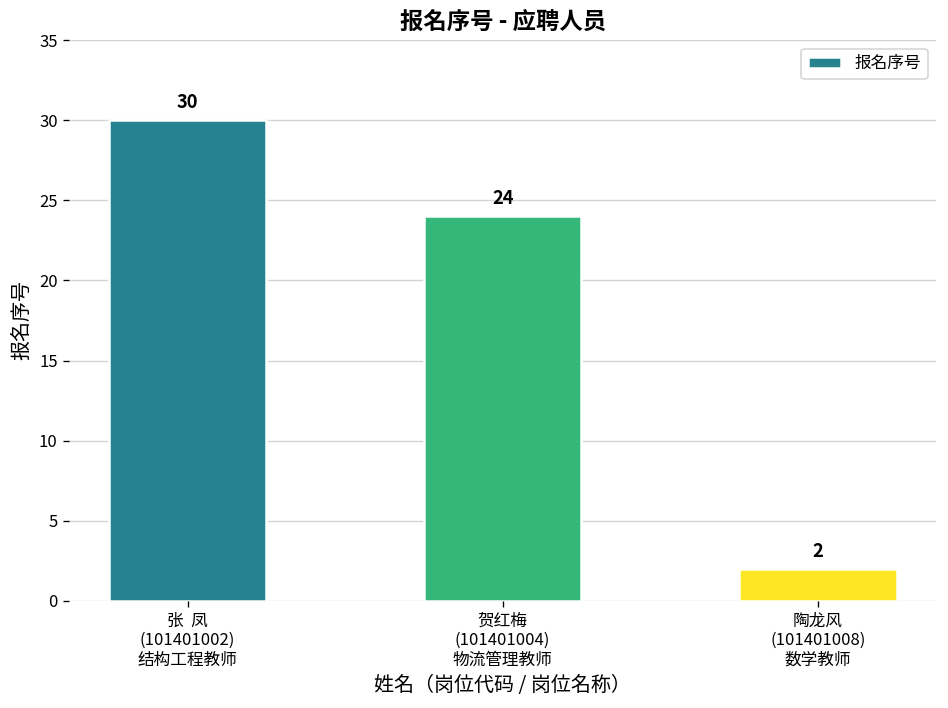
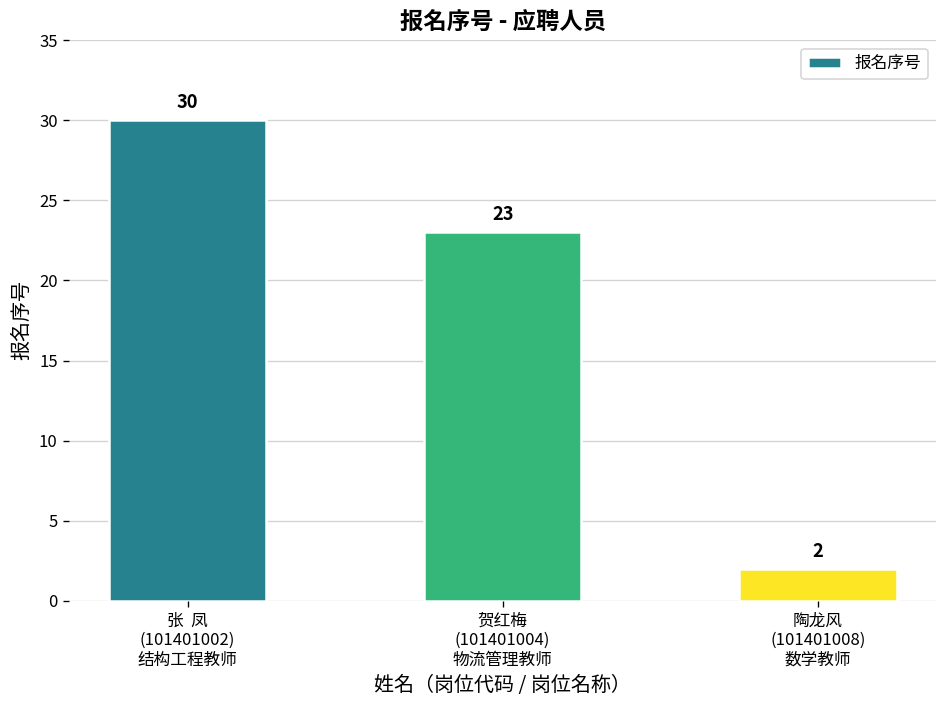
  {
    "张 凤 (101401002) 结构工程教师": 30,
-   "贺红梅 (101401004) 物流管理教师": 24,
+   "贺红梅 (101401004) 物流管理教师": 23,
    "陶龙风 (101401008) 数学教师": 2
  }
